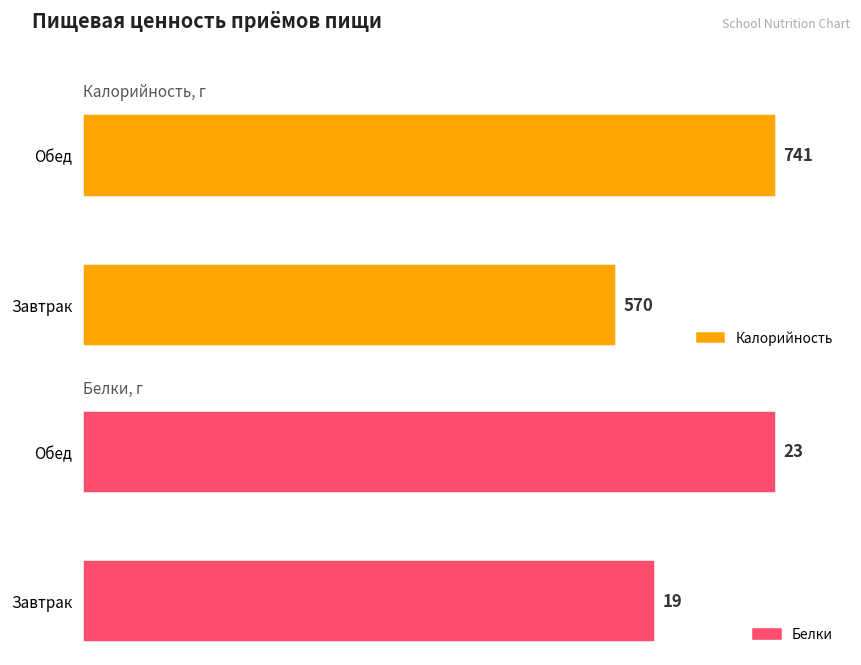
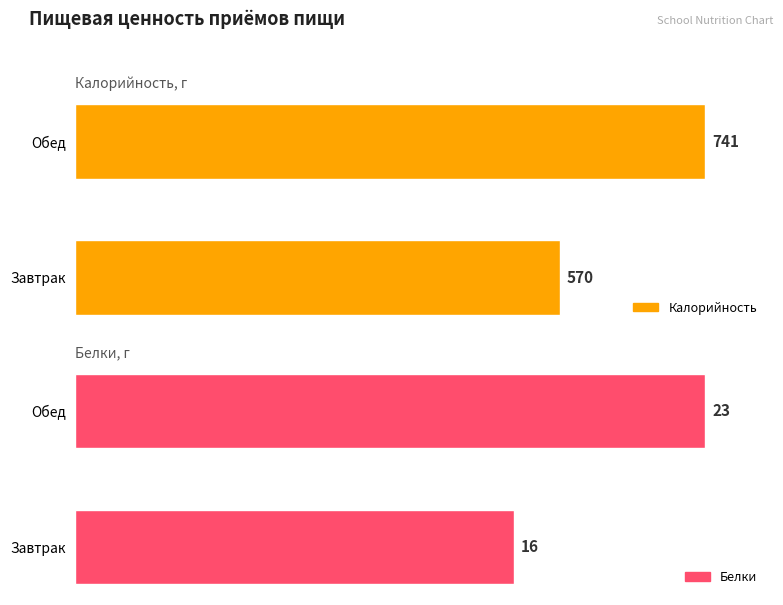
  {
    "Калорийность, г": {
      "Обед": 741,
      "Завтрак": 570
    },
    "Белки, г": {
      "Обед": 23,
-     "Завтрак": 19
+     "Завтрак": 16
    }
  }
